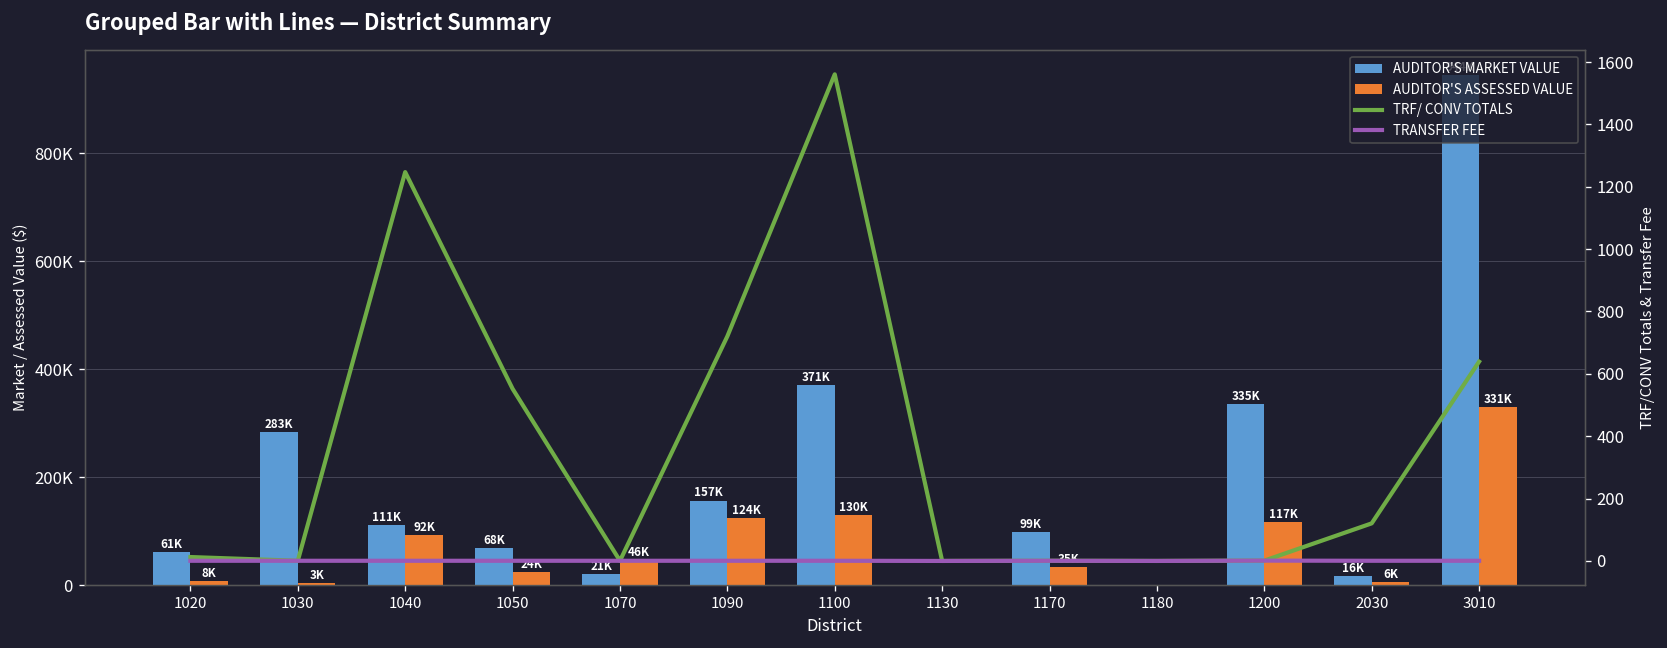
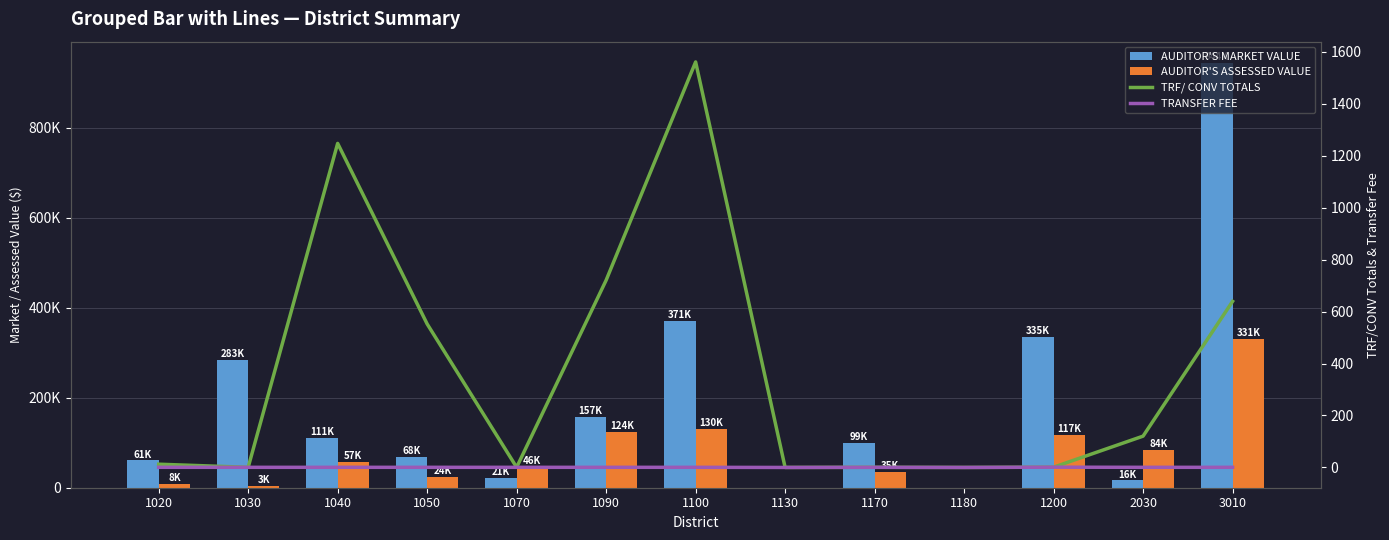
  {
    "AUDITOR'S MARKET VALUE": {
      "1020": "61K",
      "1030": "283K",
      "1040": "111K",
      "1050": "68K",
      "1070": "21K",
      "1090": "157K",
      "1100": "371K",
      "1170": "99K",
      "1200": "335K",
      "2030": "16K"
    },
    "AUDITOR'S ASSESSED VALUE": {
      "1020": "8K",
      "1030": "3K",
-     "1040": "92K",
+     "1040": "57K",
      "1050": "24K",
      "1070": "46K",
      "1090": "124K",
      "1100": "130K",
      "1170": "35K",
      "1200": "117K",
-     "2030": "6K",
+     "2030": "84K",
      "3010": "331K"
    }
  }
